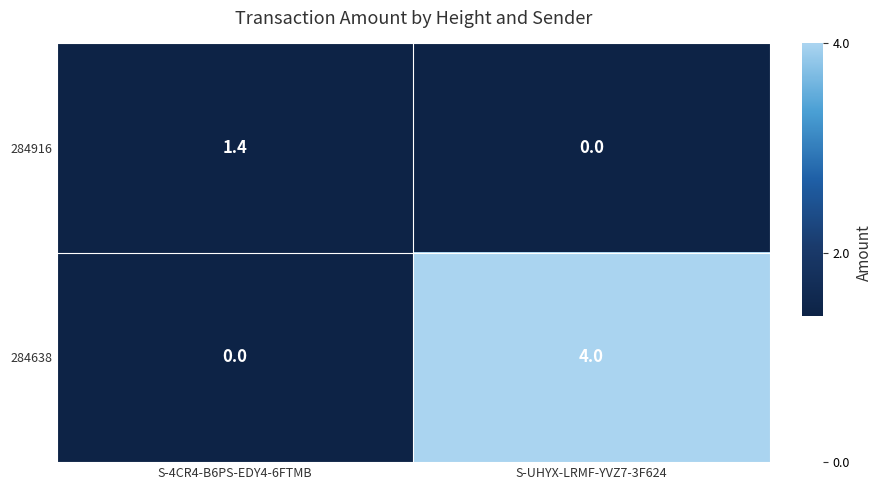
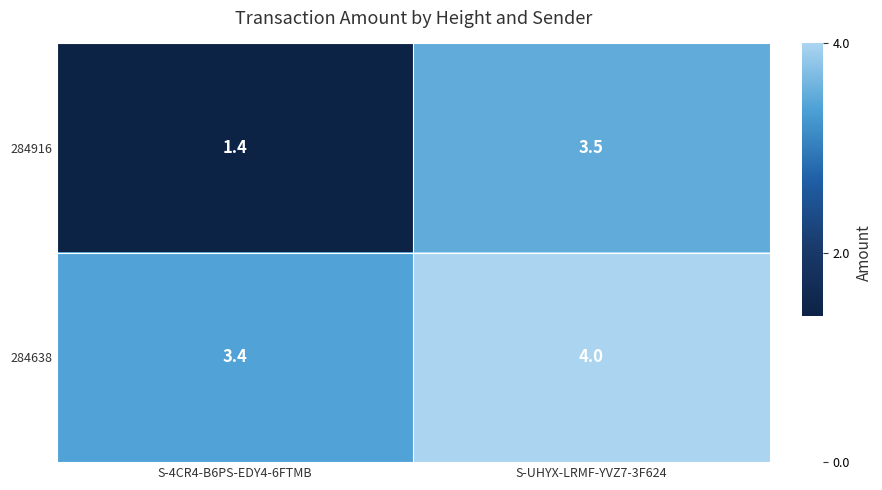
  {
    "284916": {
      "S-4CR4-B6PS-EDY4-6FTMB": 1.4,
-     "S-UHYX-LRMF-YVZ7-3F624": 0.0
+     "S-UHYX-LRMF-YVZ7-3F624": 3.5
    },
    "284638": {
-     "S-4CR4-B6PS-EDY4-6FTMB": 0.0,
+     "S-4CR4-B6PS-EDY4-6FTMB": 3.4,
      "S-UHYX-LRMF-YVZ7-3F624": 4.0
    }
  }
